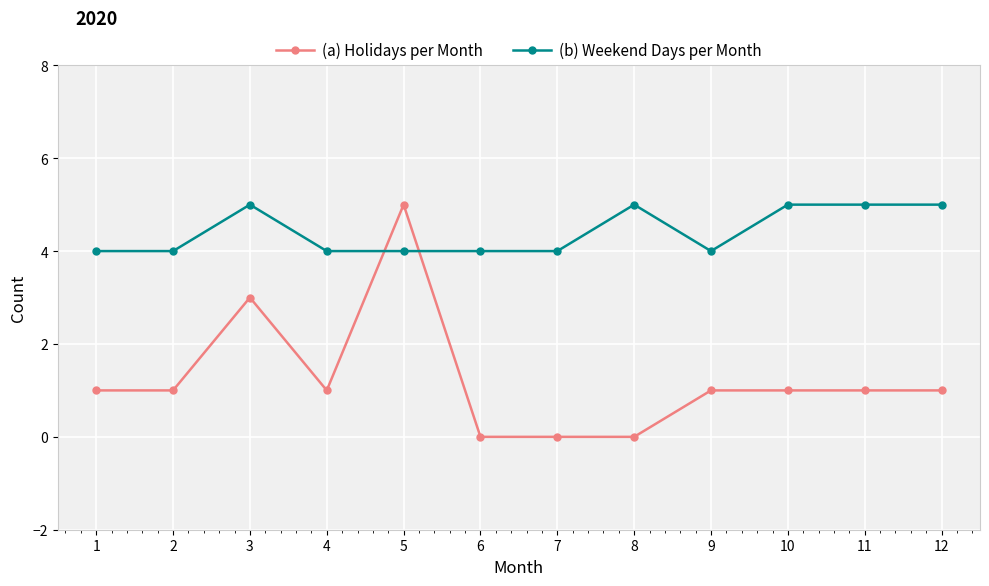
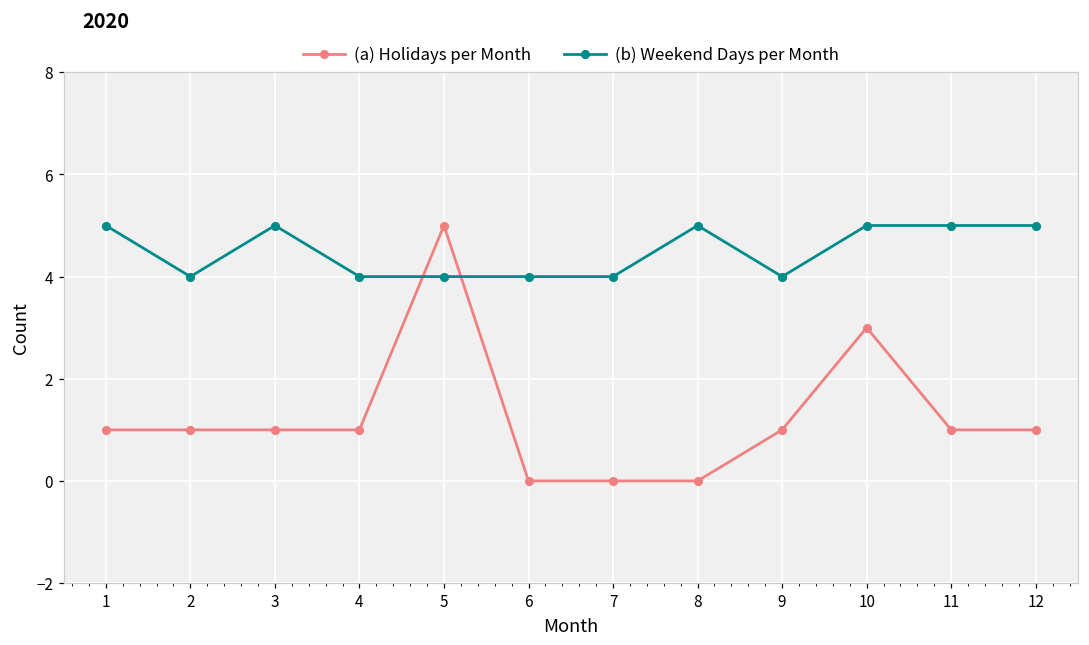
  {
    "(a) Holidays per Month": {
      "1": 1,
      "2": 1,
-     "3": 3,
+     "3": 1,
      "4": 1,
      "5": 5,
      "6": 0,
      "7": 0,
      "8": 0,
      "9": 1,
-     "10": 1,
+     "10": 3,
      "11": 1,
      "12": 1
    },
    "(b) Weekend Days per Month": {
-     "1": 4,
+     "1": 5,
      "2": 4,
      "3": 5,
      "4": 4,
      "5": 4,
      "6": 4,
      "7": 4,
      "8": 5,
      "9": 4,
      "10": 5,
      "11": 5,
      "12": 5
    }
  }
